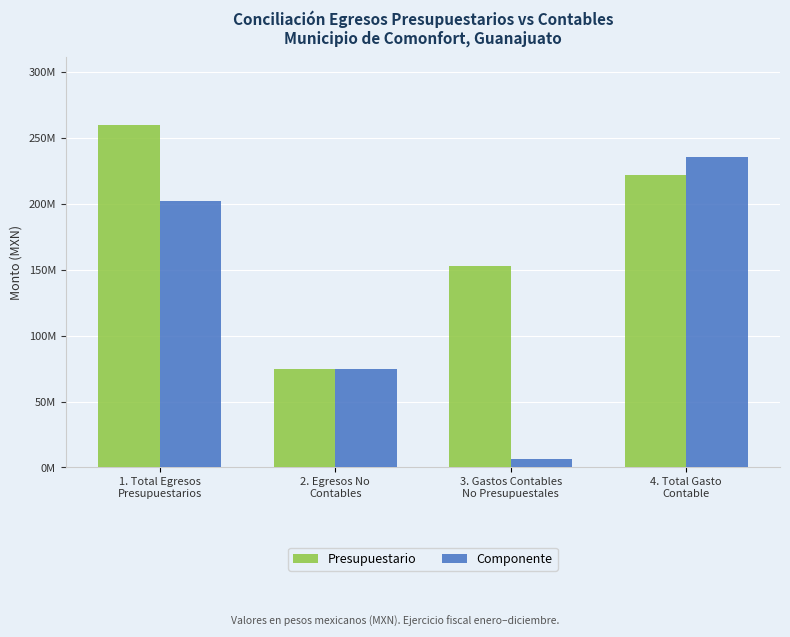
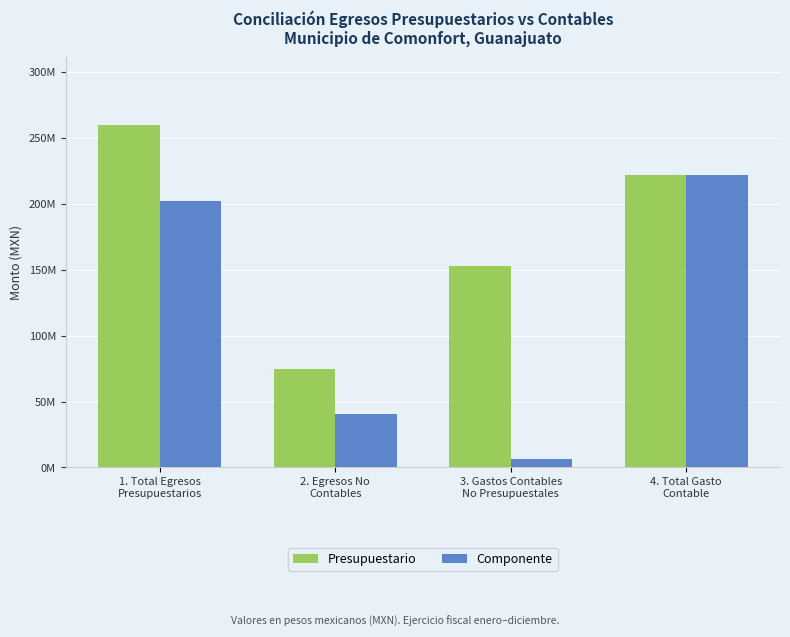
  {
    "Presupuestario": {
      "1. Total Egresos Presupuestarios": 259000000,
      "2. Egresos No Contables": 75000000,
      "3. Gastos Contables No Presupuestales": 153000000,
      "4. Total Gasto Contable": 221000000
    },
    "Componente": {
      "1. Total Egresos Presupuestarios": 202000000,
-     "2. Egresos No Contables": 75000000,
+     "2. Egresos No Contables": 41000000,
      "3. Gastos Contables No Presupuestales": 6000000,
-     "4. Total Gasto Contable": 236000000
+     "4. Total Gasto Contable": 221000000
    }
  }
